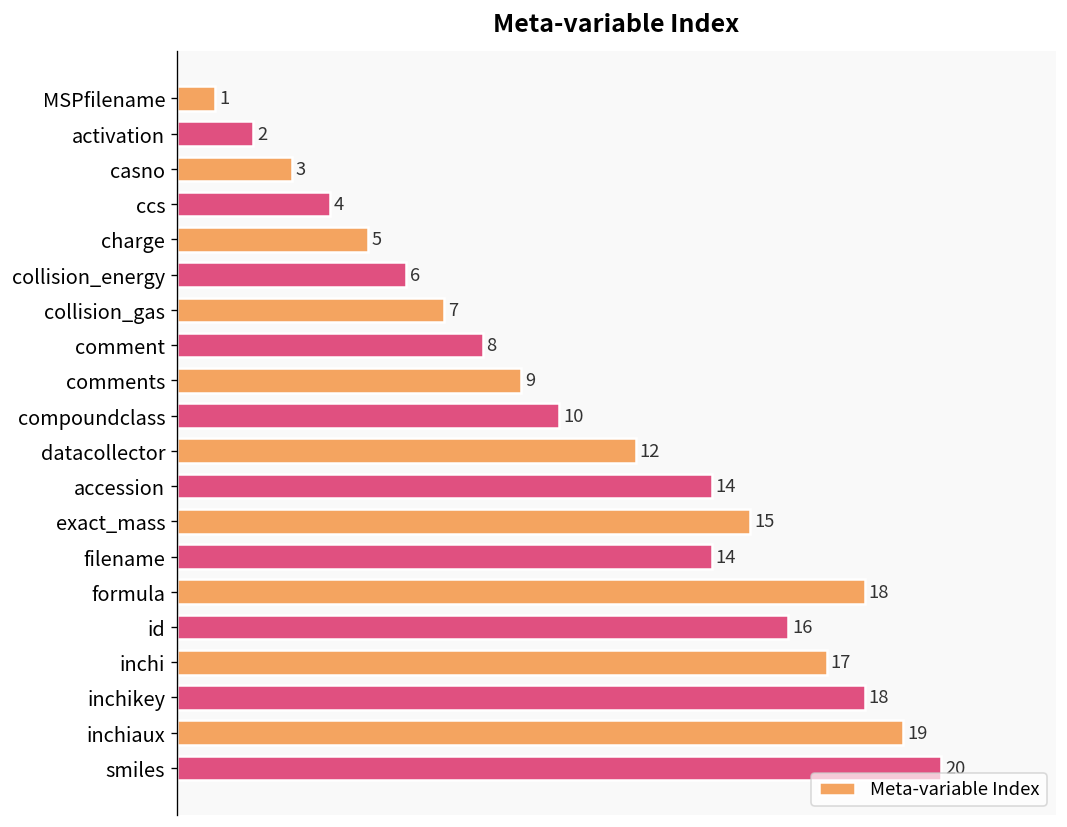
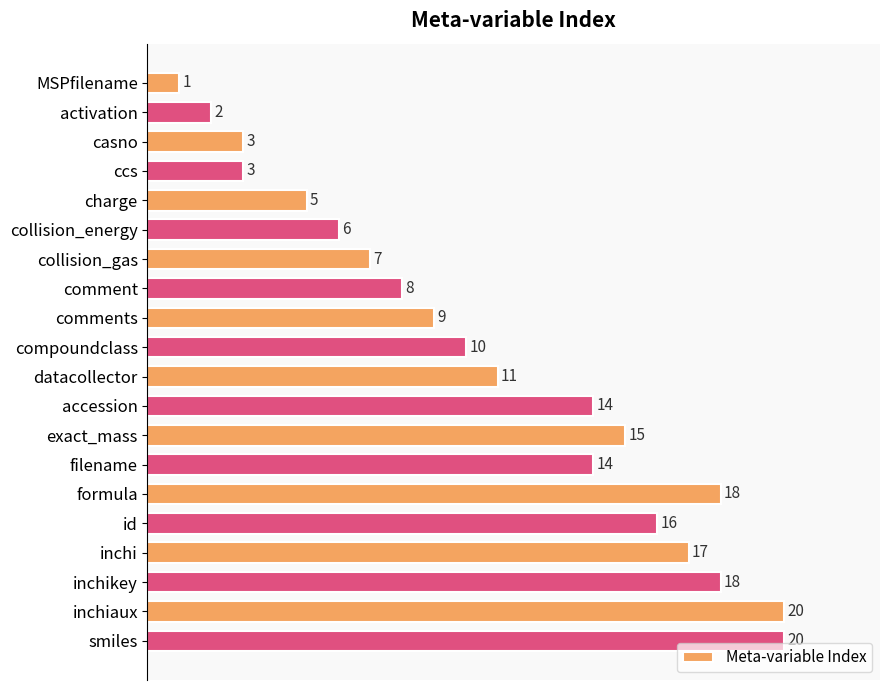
  {
    "MSPfilename": 1,
    "activation": 2,
    "casno": 3,
-   "ccs": 4,
+   "ccs": 3,
    "charge": 5,
    "collision_energy": 6,
    "collision_gas": 7,
    "comment": 8,
    "comments": 9,
    "compoundclass": 10,
-   "datacollector": 12,
+   "datacollector": 11,
    "accession": 14,
    "exact_mass": 15,
    "filename": 14,
    "formula": 18,
    "id": 16,
    "inchi": 17,
    "inchikey": 18,
-   "inchiaux": 19
+   "inchiaux": 20
  }
